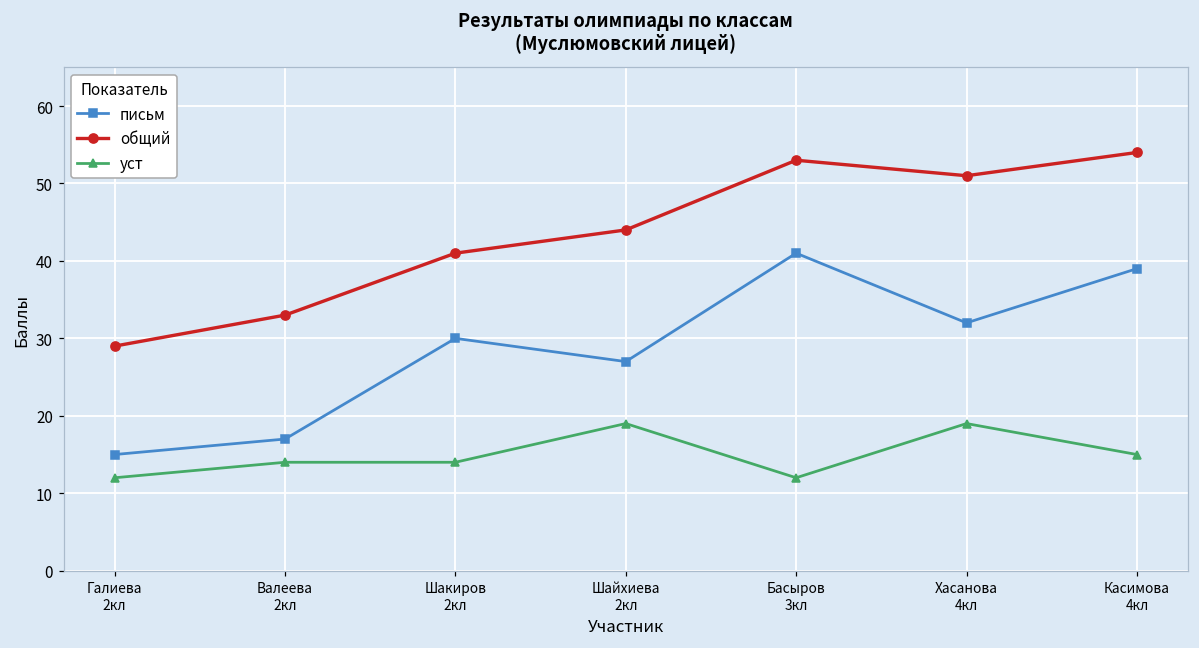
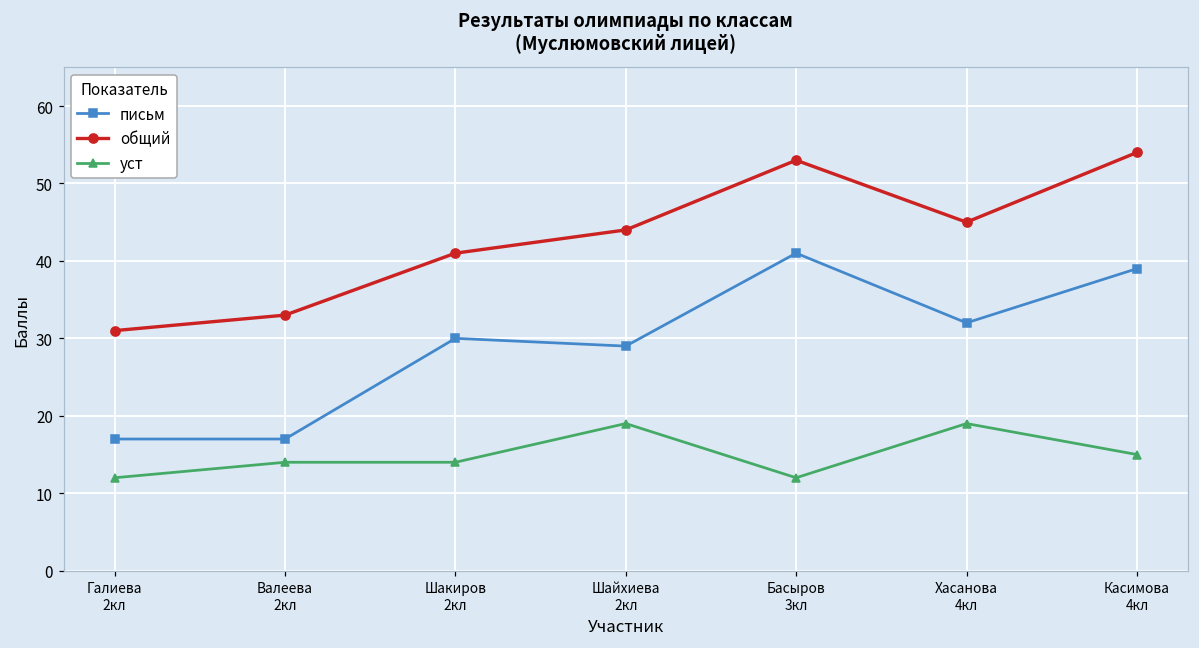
  {
    "письм": {
-     "Галиева 2кл": 15,
+     "Галиева 2кл": 17,
      "Валеева 2кл": 17,
      "Шакиров 2кл": 30,
-     "Шайхиева 2кл": 27,
+     "Шайхиева 2кл": 29,
      "Басыров 3кл": 41,
      "Хасанова 4кл": 32,
      "Касимова 4кл": 39
    },
    "общий": {
-     "Галиева 2кл": 29,
+     "Галиева 2кл": 31,
      "Валеева 2кл": 33,
      "Шакиров 2кл": 41,
      "Шайхиева 2кл": 44,
      "Басыров 3кл": 53,
-     "Хасанова 4кл": 51,
+     "Хасанова 4кл": 45,
      "Касимова 4кл": 54
    },
    "уст": {
      "Галиева 2кл": 12,
      "Валеева 2кл": 14,
      "Шакиров 2кл": 14,
      "Шайхиева 2кл": 19,
      "Басыров 3кл": 12,
      "Хасанова 4кл": 19,
      "Касимова 4кл": 15
    }
  }
